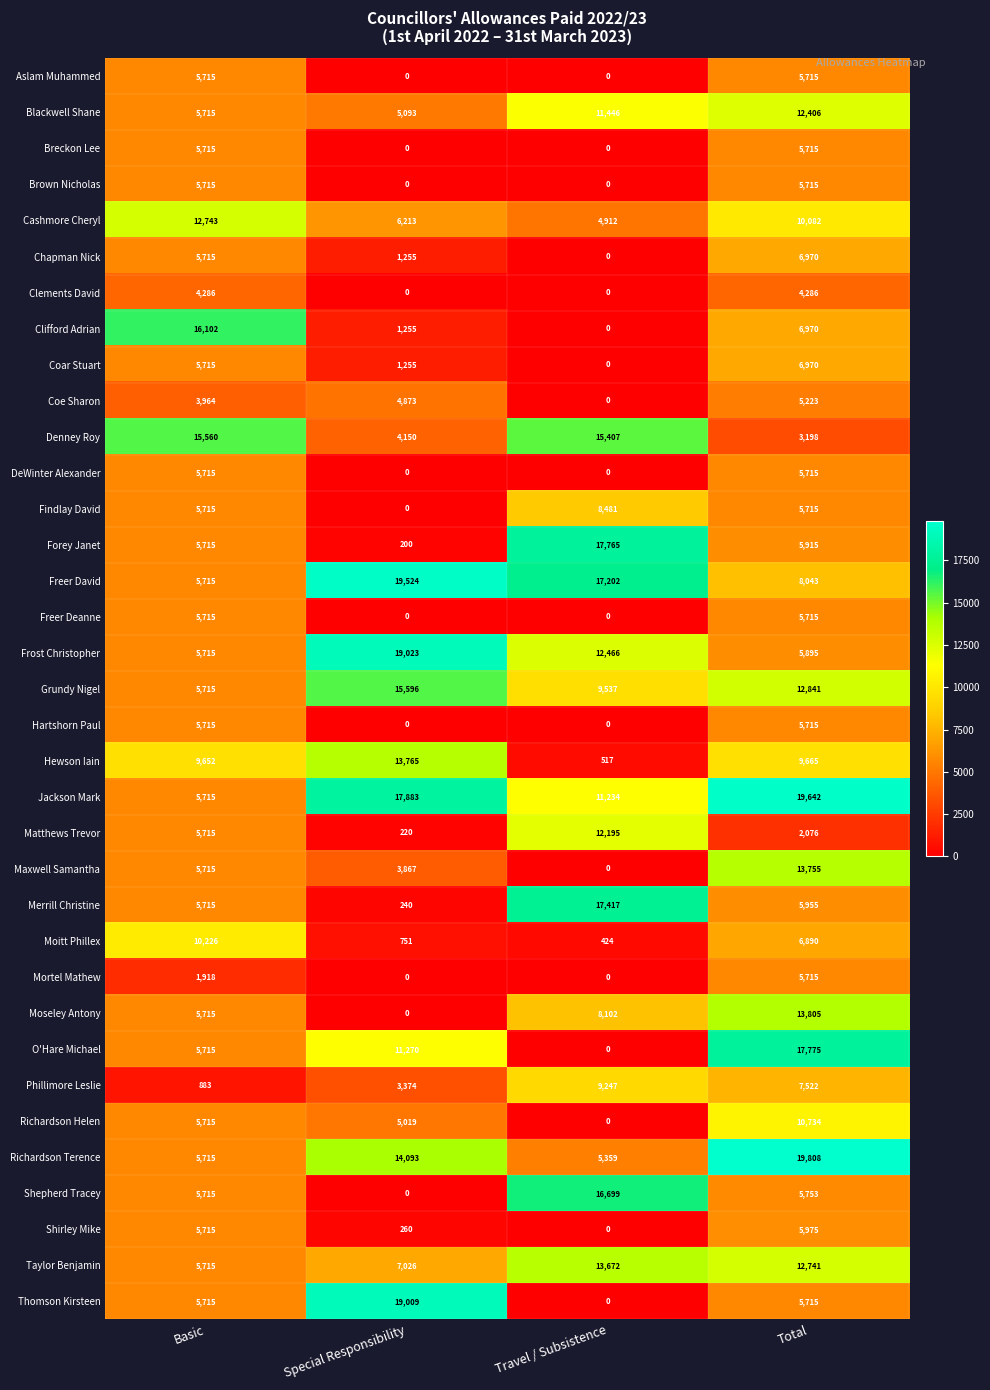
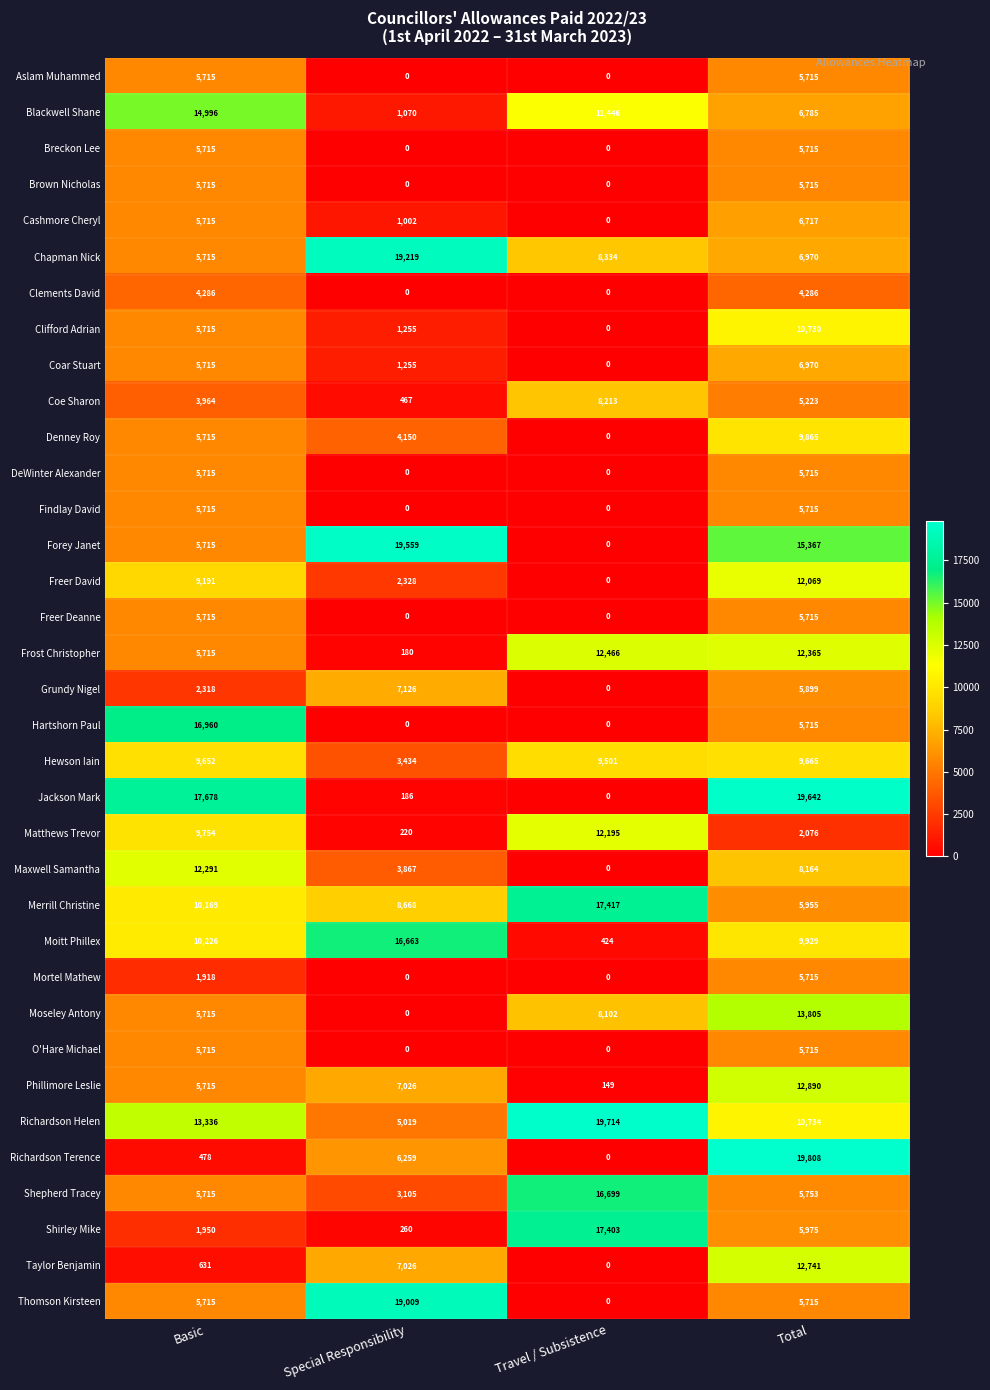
  {
    "Aslam Muhammed": {
      "Basic": "5,715",
      "Special Responsibility": "0",
      "Travel / Subsistence": "0"
    },
    "Blackwell Shane": {
-     "Basic": "5,715",
-     "Special Responsibility": "5,093",
+     "Basic": "14,996",
+     "Special Responsibility": "1,070",
      "Travel / Subsistence": "11,446",
-     "Total": "12,406"
+     "Total": "6,785"
    },
    "Breckon Lee": {
      "Basic": "5,715",
      "Special Responsibility": "0",
      "Travel / Subsistence": "0",
      "Total": "5,715"
    },
    "Brown Nicholas": {
      "Basic": "5,715",
      "Special Responsibility": "0",
      "Travel / Subsistence": "0",
      "Total": "5,715"
    },
    "Cashmore Cheryl": {
-     "Basic": "12,743",
-     "Special Responsibility": "6,213",
-     "Travel / Subsistence": "4,912",
-     "Total": "10,082"
+     "Basic": "5,715",
+     "Special Responsibility": "1,002",
+     "Travel / Subsistence": "0",
+     "Total": "6,717"
    },
    "Chapman Nick": {
      "Basic": "5,715",
-     "Special Responsibility": "1,255",
-     "Travel / Subsistence": "0",
+     "Special Responsibility": "19,219",
+     "Travel / Subsistence": "8,334",
      "Total": "6,970"
    },
    "Clements David": {
      "Basic": "4,286",
      "Special Responsibility": "0",
      "Travel / Subsistence": "0",
      "Total": "4,286"
    },
    "Clifford Adrian": {
-     "Basic": "16,102",
+     "Basic": "5,715",
      "Special Responsibility": "1,255",
      "Travel / Subsistence": "0",
-     "Total": "6,970"
+     "Total": "10,730"
    },
    "Coar Stuart": {
      "Basic": "5,715",
      "Special Responsibility": "1,255",
      "Travel / Subsistence": "0",
      "Total": "6,970"
    },
    "Coe Sharon": {
      "Basic": "3,964",
-     "Special Responsibility": "4,873",
-     "Travel / Subsistence": "0",
+     "Special Responsibility": "467",
+     "Travel / Subsistence": "8,213",
      "Total": "5,223"
    },
    "Denney Roy": {
-     "Basic": "15,560",
+     "Basic": "5,715",
      "Special Responsibility": "4,150",
-     "Travel / Subsistence": "15,407",
-     "Total": "3,198"
+     "Travel / Subsistence": "0",
+     "Total": "9,865"
    },
    "DeWinter Alexander": {
      "Basic": "5,715",
      "Special Responsibility": "0",
      "Travel / Subsistence": "0",
      "Total": "5,715"
    },
    "Findlay David": {
      "Basic": "5,715",
      "Special Responsibility": "0",
-     "Travel / Subsistence": "8,481",
+     "Travel / Subsistence": "0",
      "Total": "5,715"
    },
    "Forey Janet": {
      "Basic": "5,715",
-     "Special Responsibility": "200",
-     "Travel / Subsistence": "17,765",
-     "Total": "5,915"
+     "Special Responsibility": "19,559",
+     "Travel / Subsistence": "0",
+     "Total": "15,367"
    },
    "Freer David": {
-     "Basic": "5,715",
-     "Special Responsibility": "19,524",
-     "Travel / Subsistence": "17,202",
-     "Total": "8,043"
+     "Basic": "9,191",
+     "Special Responsibility": "2,328",
+     "Travel / Subsistence": "0",
+     "Total": "12,069"
    },
    "Freer Deanne": {
      "Basic": "5,715",
      "Special Responsibility": "0",
      "Travel / Subsistence": "0",
      "Total": "5,715"
    },
    "Frost Christopher": {
      "Basic": "5,715",
-     "Special Responsibility": "19,023",
+     "Special Responsibility": "180",
      "Travel / Subsistence": "12,466",
-     "Total": "5,895"
+     "Total": "12,365"
    },
    "Grundy Nigel": {
-     "Basic": "5,715",
-     "Special Responsibility": "15,596",
-     "Travel / Subsistence": "9,537",
-     "Total": "12,841"
+     "Basic": "2,318",
+     "Special Responsibility": "7,126",
+     "Travel / Subsistence": "0",
+     "Total": "5,899"
    },
    "Hartshorn Paul": {
-     "Basic": "5,715",
+     "Basic": "16,960",
      "Special Responsibility": "0",
      "Travel / Subsistence": "0",
      "Total": "5,715"
    },
    "Hewson Iain": {
      "Basic": "9,652",
-     "Special Responsibility": "13,765",
-     "Travel / Subsistence": "517",
+     "Special Responsibility": "3,434",
+     "Travel / Subsistence": "9,501",
      "Total": "9,665"
    },
    "Jackson Mark": {
-     "Basic": "5,715",
-     "Special Responsibility": "17,883",
-     "Travel / Subsistence": "11,234",
+     "Basic": "17,678",
+     "Special Responsibility": "186",
+     "Travel / Subsistence": "0",
      "Total": "19,642"
    },
    "Matthews Trevor": {
-     "Basic": "5,715",
+     "Basic": "9,754",
      "Special Responsibility": "220",
      "Travel / Subsistence": "12,195",
      "Total": "2,076"
    },
    "Maxwell Samantha": {
-     "Basic": "5,715",
+     "Basic": "12,291",
      "Special Responsibility": "3,867",
      "Travel / Subsistence": "0",
-     "Total": "13,755"
+     "Total": "8,164"
    },
    "Merrill Christine": {
-     "Basic": "5,715",
-     "Special Responsibility": "240",
+     "Basic": "10,169",
+     "Special Responsibility": "8,668",
      "Travel / Subsistence": "17,417",
      "Total": "5,955"
    },
    "Moitt Phillex": {
      "Basic": "10,226",
-     "Special Responsibility": "751",
+     "Special Responsibility": "16,663",
      "Travel / Subsistence": "424",
-     "Total": "6,890"
+     "Total": "9,929"
    },
    "Mortel Mathew": {
      "Basic": "1,918",
      "Special Responsibility": "0",
      "Travel / Subsistence": "0",
      "Total": "5,715"
    },
    "Moseley Antony": {
      "Basic": "5,715",
      "Special Responsibility": "0",
      "Travel / Subsistence": "8,102",
      "Total": "13,805"
    },
    "O'Hare Michael": {
      "Basic": "5,715",
-     "Special Responsibility": "11,270",
+     "Special Responsibility": "0",
      "Travel / Subsistence": "0",
-     "Total": "17,775"
+     "Total": "5,715"
    },
    "Phillimore Leslie": {
-     "Basic": "883",
-     "Special Responsibility": "3,374",
-     "Travel / Subsistence": "9,247",
-     "Total": "7,522"
+     "Basic": "5,715",
+     "Special Responsibility": "7,026",
+     "Travel / Subsistence": "149",
+     "Total": "12,890"
    },
    "Richardson Helen": {
-     "Basic": "5,715",
+     "Basic": "13,336",
      "Special Responsibility": "5,019",
-     "Travel / Subsistence": "0",
+     "Travel / Subsistence": "19,714",
      "Total": "10,734"
    },
    "Richardson Terence": {
-     "Basic": "5,715",
-     "Special Responsibility": "14,093",
-     "Travel / Subsistence": "5,359",
+     "Basic": "478",
+     "Special Responsibility": "6,259",
+     "Travel / Subsistence": "0",
      "Total": "19,808"
    },
    "Shepherd Tracey": {
      "Basic": "5,715",
-     "Special Responsibility": "0",
+     "Special Responsibility": "3,105",
      "Travel / Subsistence": "16,699",
      "Total": "5,753"
    },
    "Shirley Mike": {
-     "Basic": "5,715",
+     "Basic": "1,950",
      "Special Responsibility": "260",
-     "Travel / Subsistence": "0",
+     "Travel / Subsistence": "17,403",
      "Total": "5,975"
    },
    "Taylor Benjamin": {
-     "Basic": "5,715",
+     "Basic": "631",
      "Special Responsibility": "7,026",
-     "Travel / Subsistence": "13,672",
+     "Travel / Subsistence": "0",
      "Total": "12,741"
    },
    "Thomson Kirsteen": {
      "Basic": "5,715",
      "Special Responsibility": "19,009",
      "Travel / Subsistence": "0",
      "Total": "5,715"
    }
  }
